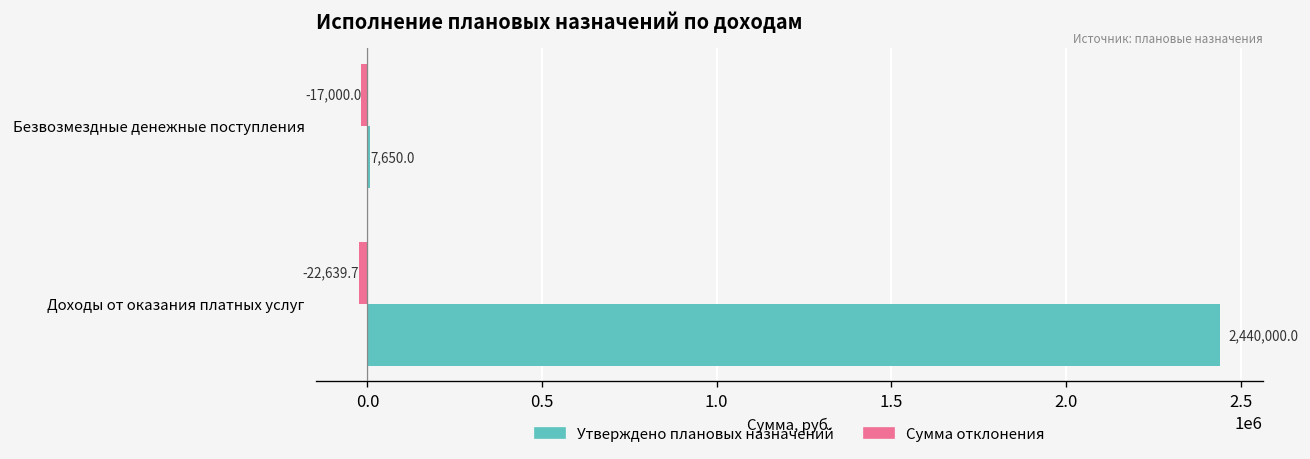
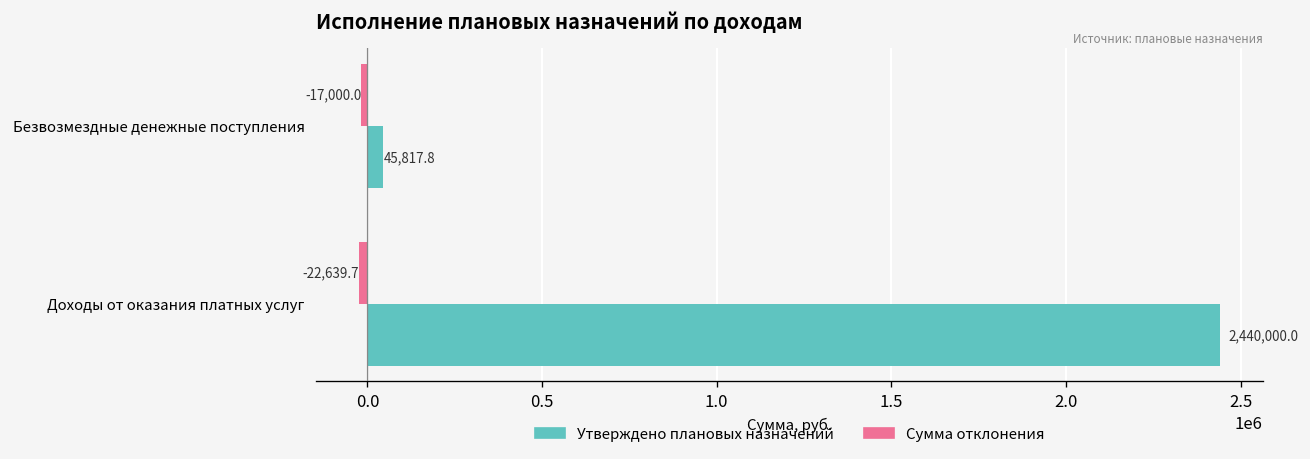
  {
    "Утверждено плановых назначений": {
-     "Безвозмездные денежные поступления": "7,650.0",
+     "Безвозмездные денежные поступления": "45,817.8",
      "Доходы от оказания платных услуг": "2,440,000.0"
    },
    "Сумма отклонения": {
      "Безвозмездные денежные поступления": "-17,000.0",
      "Доходы от оказания платных услуг": "-22,639.7"
    }
  }
